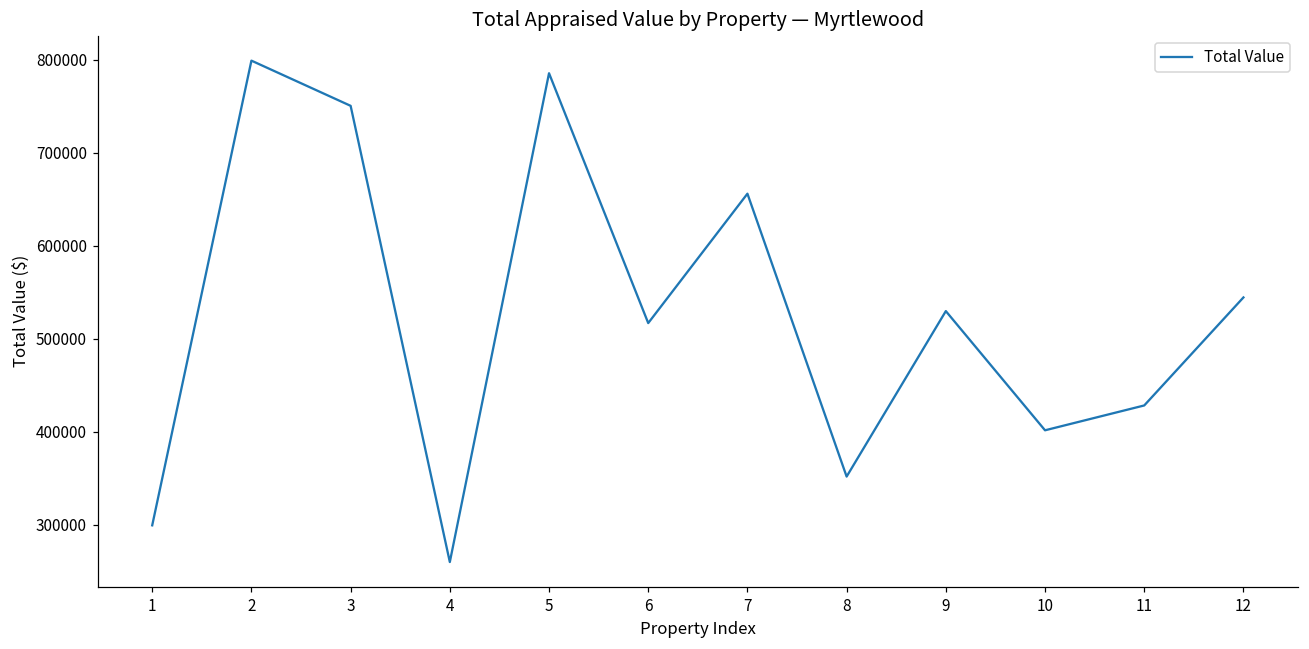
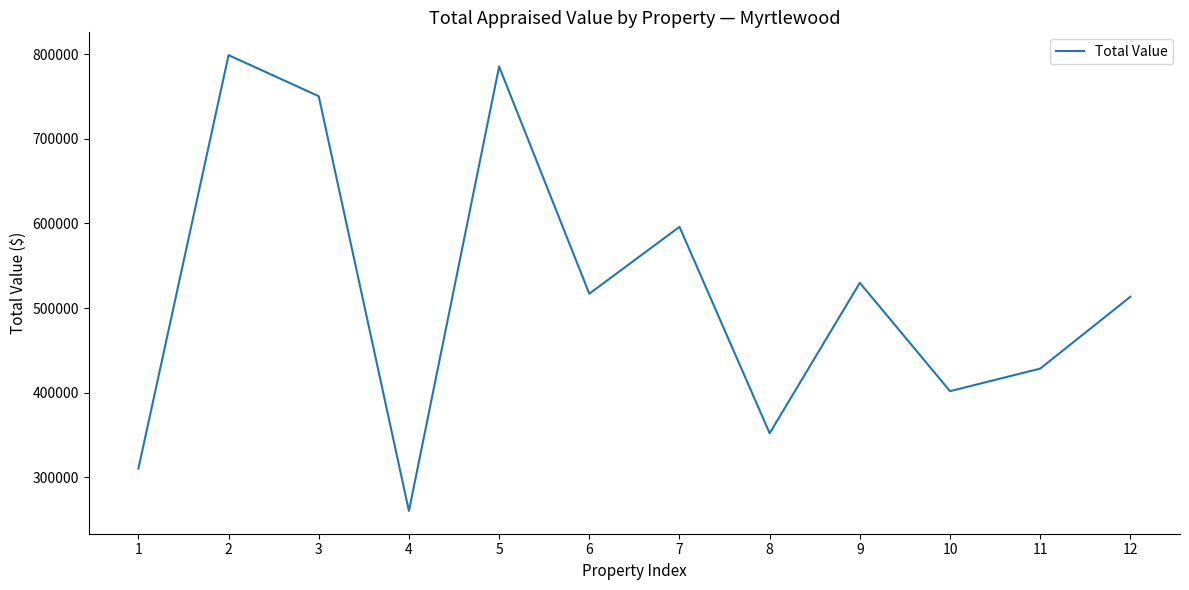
  {
-   "1": 300000,
+   "1": 310000,
    "2": 800000,
    "3": 750000,
    "4": 260000,
    "5": 790000,
    "6": 520000,
-   "7": 660000,
+   "7": 600000,
    "8": 350000,
    "9": 530000,
    "10": 400000,
    "11": 430000,
-   "12": 540000
+   "12": 510000
  }
